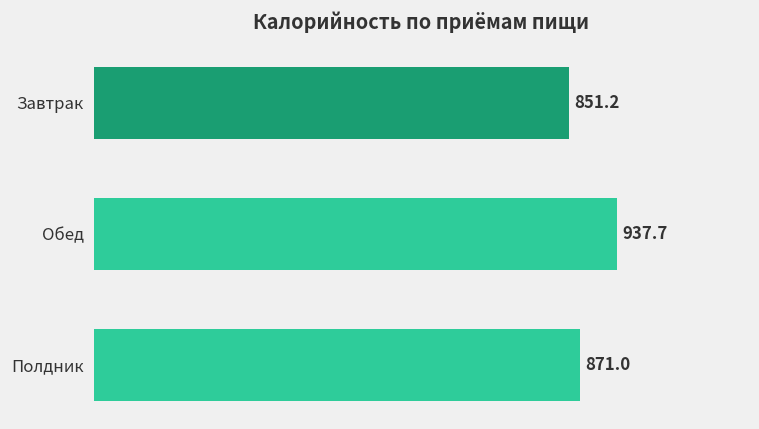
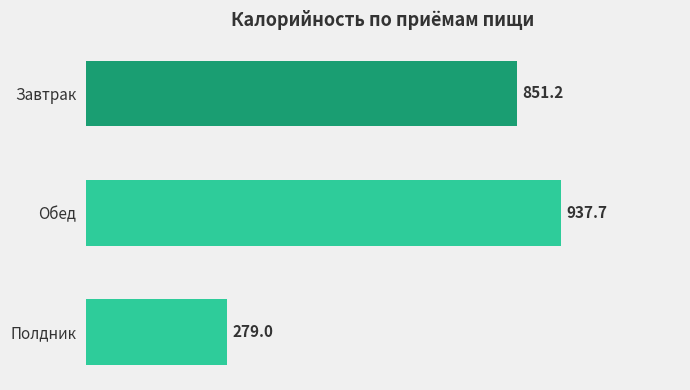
  {
    "Завтрак": 851.2,
    "Обед": 937.7,
-   "Полдник": 871.0
+   "Полдник": 279.0
  }
